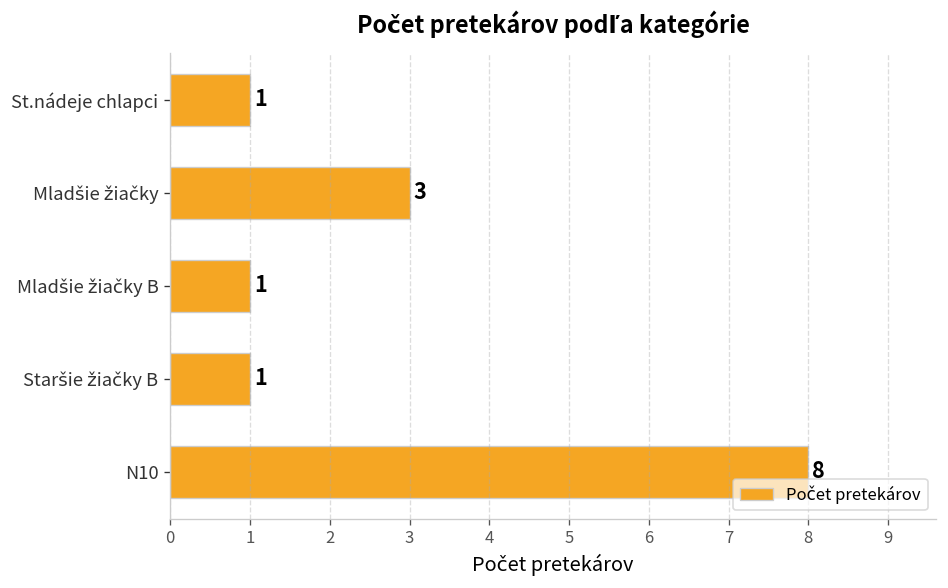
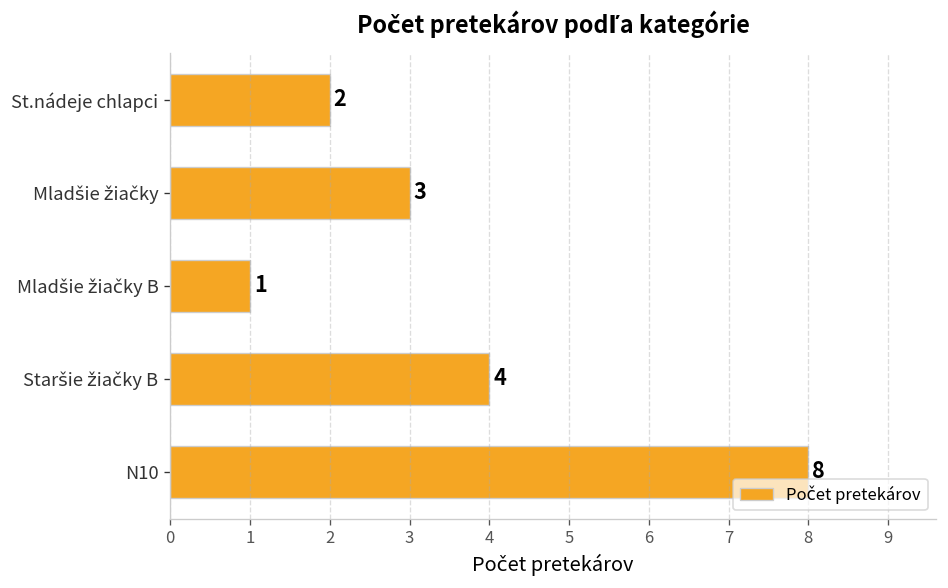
  {
-   "St.nádeje chlapci": 1,
+   "St.nádeje chlapci": 2,
    "Mladšie žiačky": 3,
    "Mladšie žiačky B": 1,
-   "Staršie žiačky B": 1
+   "Staršie žiačky B": 4
  }
